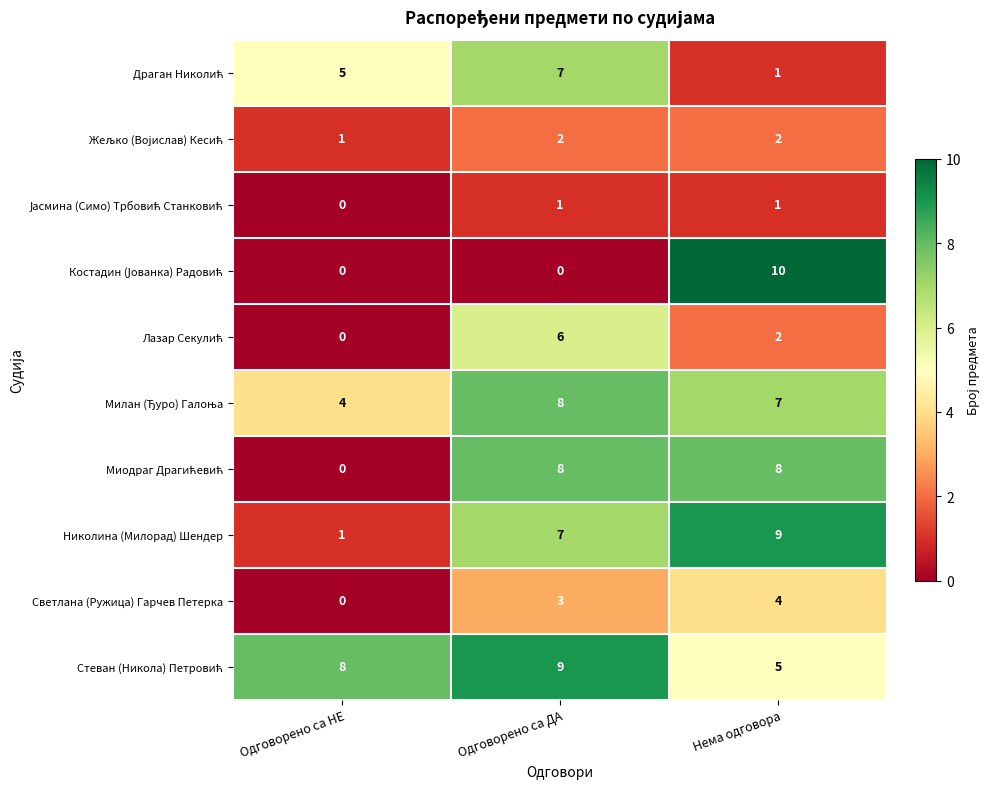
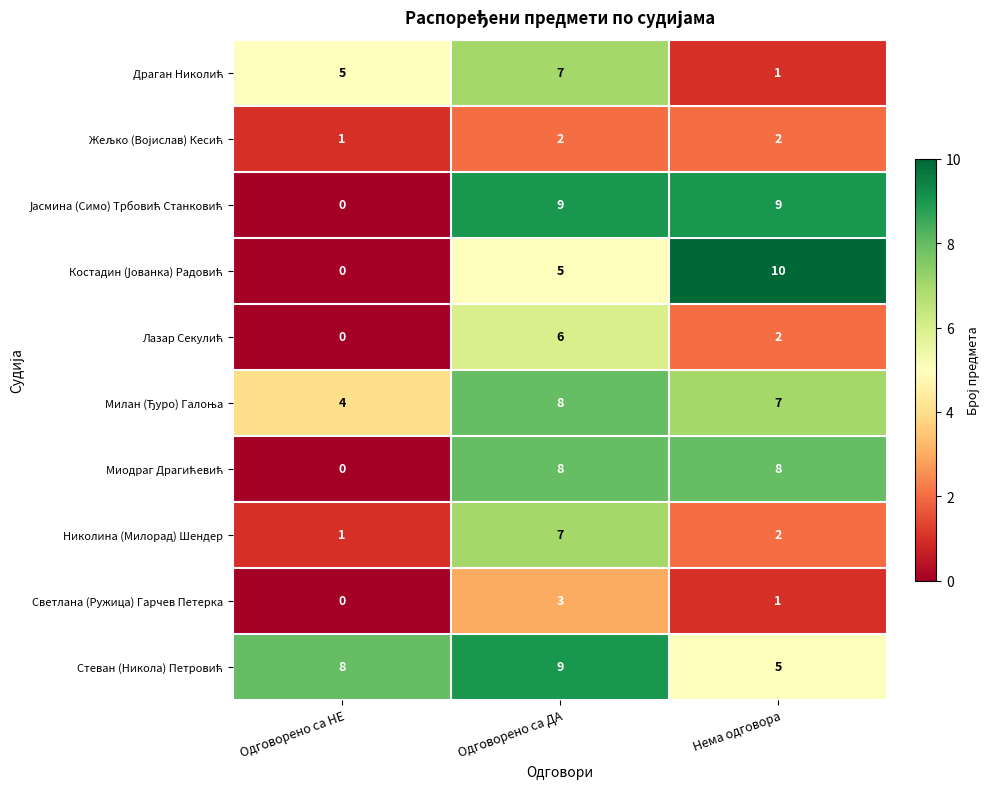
  {
    "Драган Николић": {
      "Одговорено са НЕ": 5,
      "Одговорено са ДА": 7,
      "Нема одговора": 1
    },
    "Жељко (Војислав) Кесић": {
      "Одговорено са НЕ": 1,
      "Одговорено са ДА": 2,
      "Нема одговора": 2
    },
    "Јасмина (Симо) Трбовић Станковић": {
      "Одговорено са НЕ": 0,
-     "Одговорено са ДА": 1,
-     "Нема одговора": 1
+     "Одговорено са ДА": 9,
+     "Нема одговора": 9
    },
    "Костадин (Јованка) Радовић": {
      "Одговорено са НЕ": 0,
-     "Одговорено са ДА": 0,
+     "Одговорено са ДА": 5,
      "Нема одговора": 10
    },
    "Лазар Секулић": {
      "Одговорено са НЕ": 0,
      "Одговорено са ДА": 6,
      "Нема одговора": 2
    },
    "Милан (Ђуро) Галоња": {
      "Одговорено са НЕ": 4,
      "Одговорено са ДА": 8,
      "Нема одговора": 7
    },
    "Миодраг Драгићевић": {
      "Одговорено са НЕ": 0,
      "Одговорено са ДА": 8,
      "Нема одговора": 8
    },
    "Николина (Милорад) Шендер": {
      "Одговорено са НЕ": 1,
      "Одговорено са ДА": 7,
-     "Нема одговора": 9
+     "Нема одговора": 2
    },
    "Светлана (Ружица) Гарчев Петерка": {
      "Одговорено са НЕ": 0,
      "Одговорено са ДА": 3,
-     "Нема одговора": 4
+     "Нема одговора": 1
    },
    "Стеван (Никола) Петровић": {
      "Одговорено са НЕ": 8,
      "Одговорено са ДА": 9,
      "Нема одговора": 5
    }
  }
